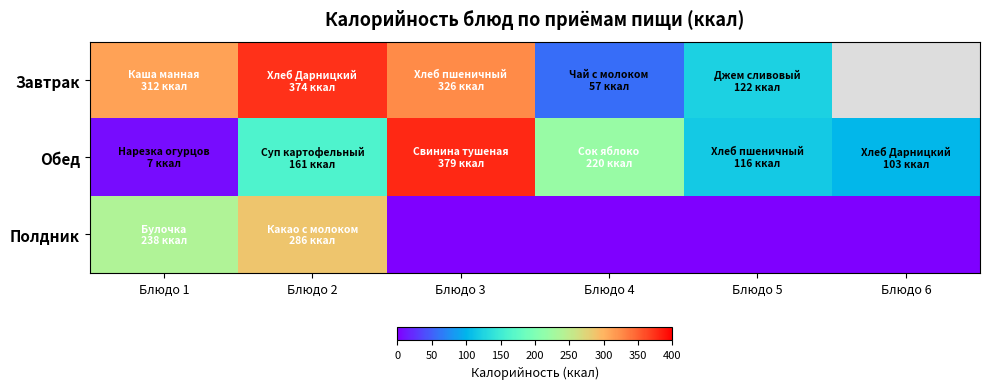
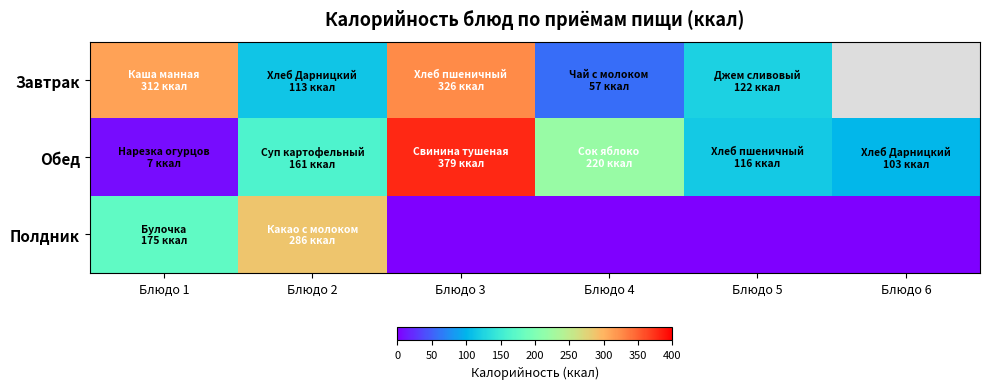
  {
    "Завтрак": {
      "Блюдо 1": 312,
-     "Блюдо 2": 374,
+     "Блюдо 2": 113,
      "Блюдо 3": 326,
      "Блюдо 4": 57,
      "Блюдо 5": 122
    },
    "Обед": {
      "Блюдо 1": 7,
      "Блюдо 2": 161,
      "Блюдо 3": 379,
      "Блюдо 4": 220,
      "Блюдо 5": 116,
      "Блюдо 6": 103
    },
    "Полдник": {
-     "Блюдо 1": 238,
+     "Блюдо 1": 175,
      "Блюдо 2": 286
    }
  }
